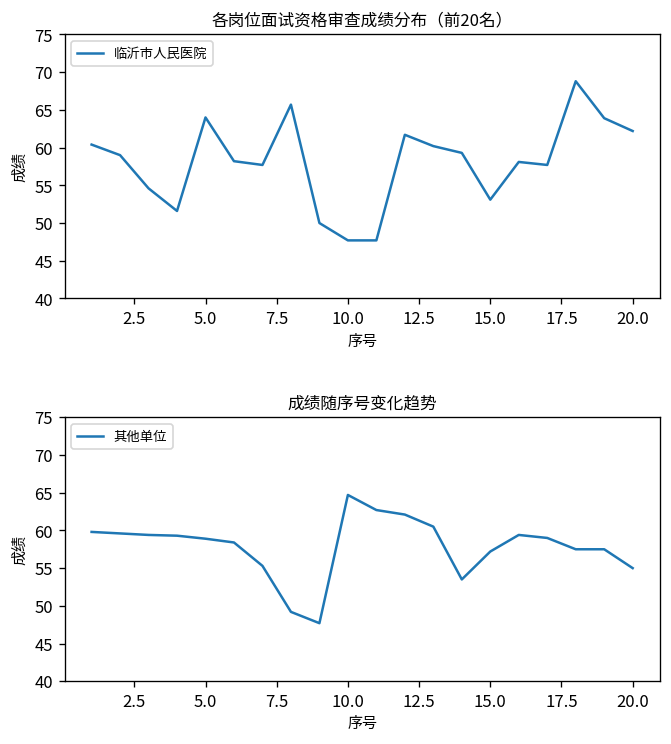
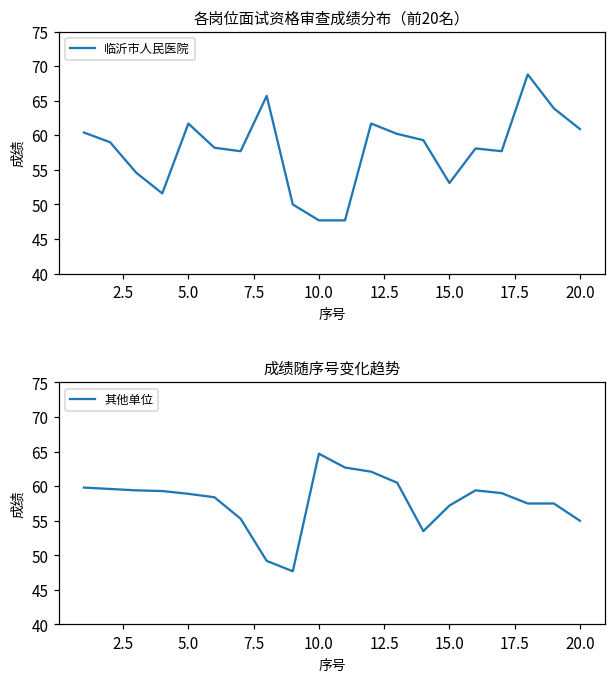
  {
    "各岗位面试资格审查成绩分布（前20名）": {
-     "5.0": 64,
+     "5.0": 62,
      "10.0": 48,
      "15.0": 53,
-     "20.0": 62
+     "20.0": 61
    },
    "成绩随序号变化趋势": {
      "5.0": 59,
      "10.0": 65,
      "15.0": 57,
      "20.0": 55
    }
  }
